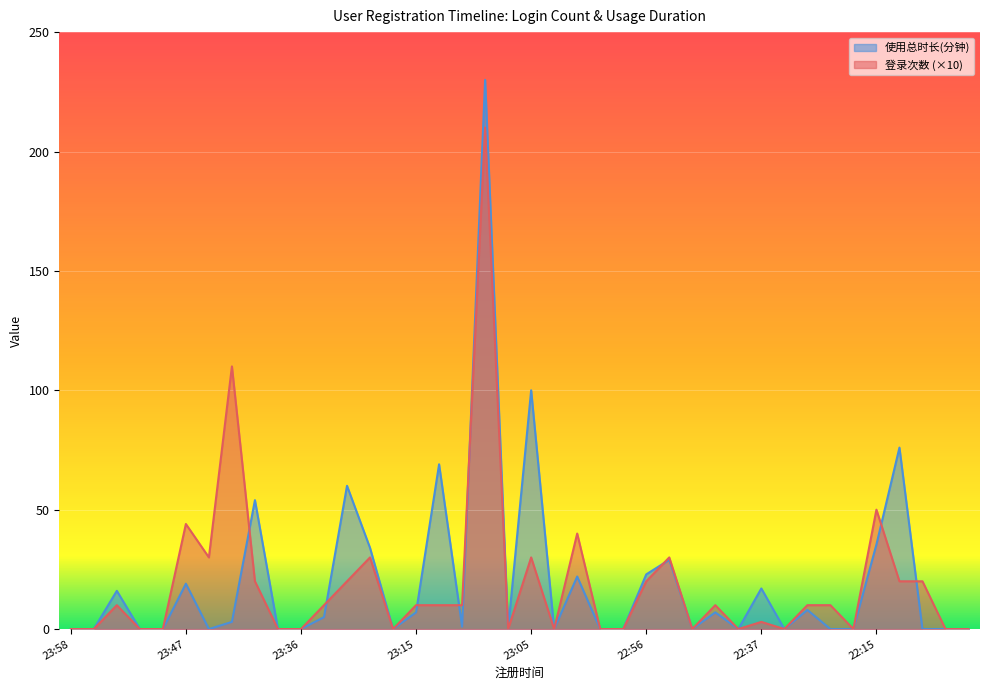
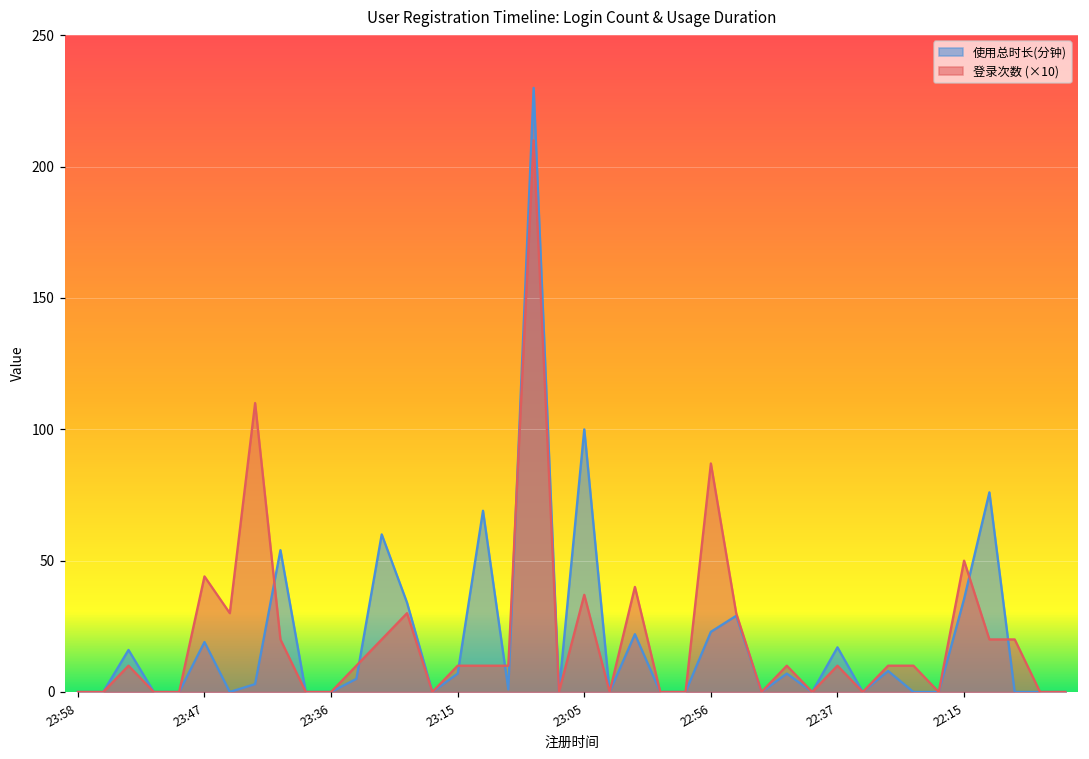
  {
    "使用总时长(分钟)": {
      "23:47": 19,
      "23:15": 7,
      "23:05": 100,
      "22:56": 23,
      "22:37": 17,
      "22:15": 35
    },
    "登录次数 (×10)": {
      "23:47": 44,
      "23:15": 10,
-     "23:05": 30,
-     "22:56": 20,
-     "22:37": 3,
+     "23:05": 37,
+     "22:56": 87,
+     "22:37": 10,
      "22:15": 50
    }
  }
